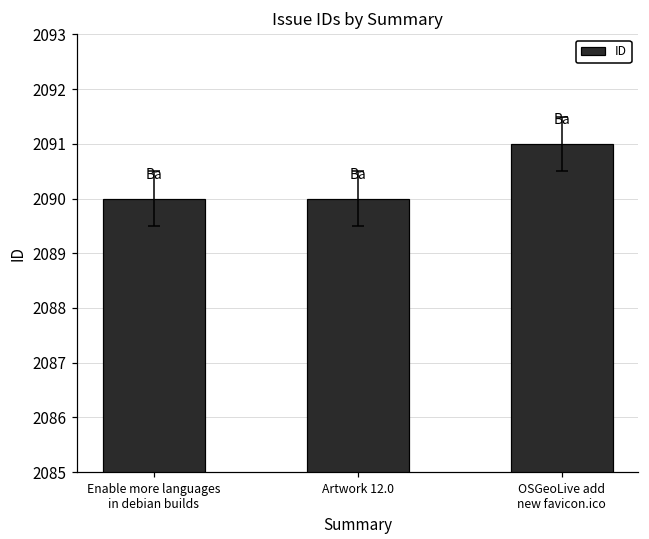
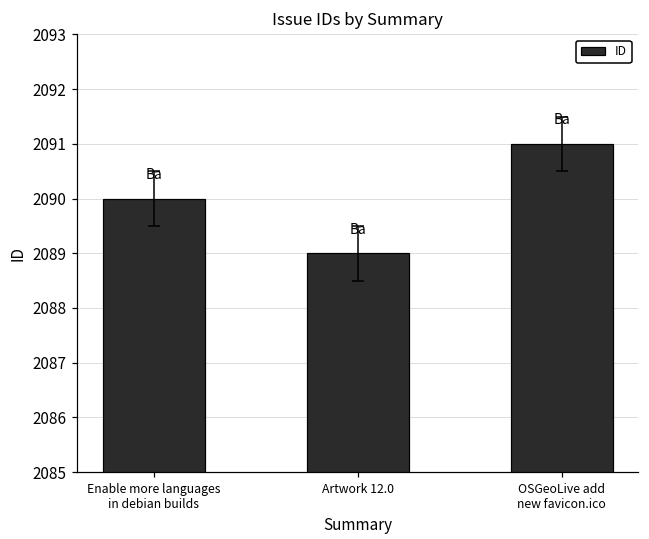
  {
    "ID": {
      "Enable more languages in debian builds": 2090,
-     "Artwork 12.0": 2090,
+     "Artwork 12.0": 2089,
      "OSGeoLive add new favicon.ico": 2091
    }
  }
